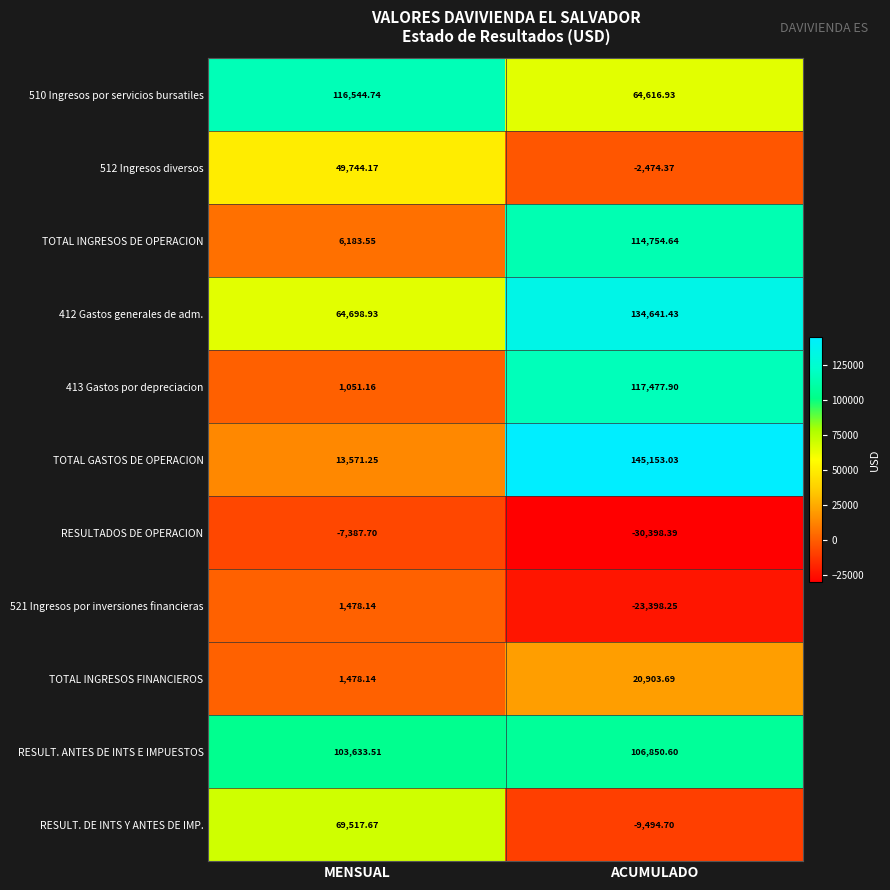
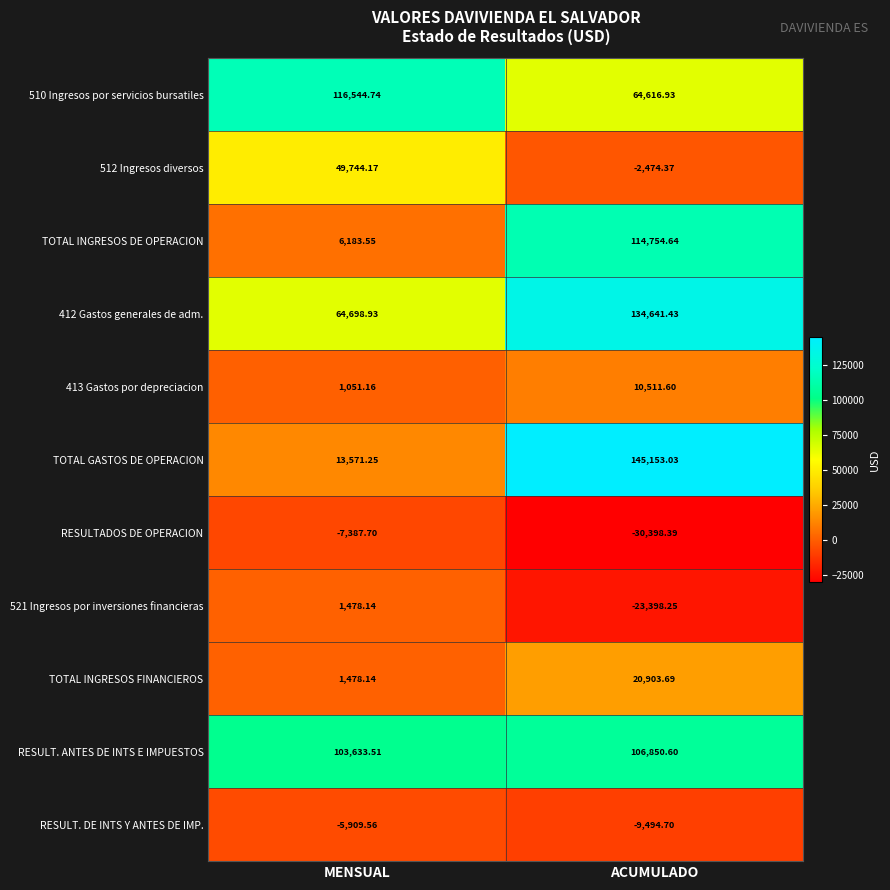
  {
    "510 Ingresos por servicios bursatiles": {
      "MENSUAL": "116,544.74",
      "ACUMULADO": "64,616.93"
    },
    "512 Ingresos diversos": {
      "MENSUAL": "49,744.17",
      "ACUMULADO": "-2,474.37"
    },
    "TOTAL INGRESOS DE OPERACION": {
      "MENSUAL": "6,183.55",
      "ACUMULADO": "114,754.64"
    },
    "412 Gastos generales de adm.": {
      "MENSUAL": "64,698.93",
      "ACUMULADO": "134,641.43"
    },
    "413 Gastos por depreciacion": {
      "MENSUAL": "1,051.16",
-     "ACUMULADO": "117,477.90"
+     "ACUMULADO": "10,511.60"
    },
    "TOTAL GASTOS DE OPERACION": {
      "MENSUAL": "13,571.25",
      "ACUMULADO": "145,153.03"
    },
    "RESULTADOS DE OPERACION": {
      "MENSUAL": "-7,387.70",
      "ACUMULADO": "-30,398.39"
    },
    "521 Ingresos por inversiones financieras": {
      "MENSUAL": "1,478.14",
      "ACUMULADO": "-23,398.25"
    },
    "TOTAL INGRESOS FINANCIEROS": {
      "MENSUAL": "1,478.14",
      "ACUMULADO": "20,903.69"
    },
    "RESULT. ANTES DE INTS E IMPUESTOS": {
      "MENSUAL": "103,633.51",
      "ACUMULADO": "106,850.60"
    },
    "RESULT. DE INTS Y ANTES DE IMP.": {
-     "MENSUAL": "69,517.67",
+     "MENSUAL": "-5,909.56",
      "ACUMULADO": "-9,494.70"
    }
  }
